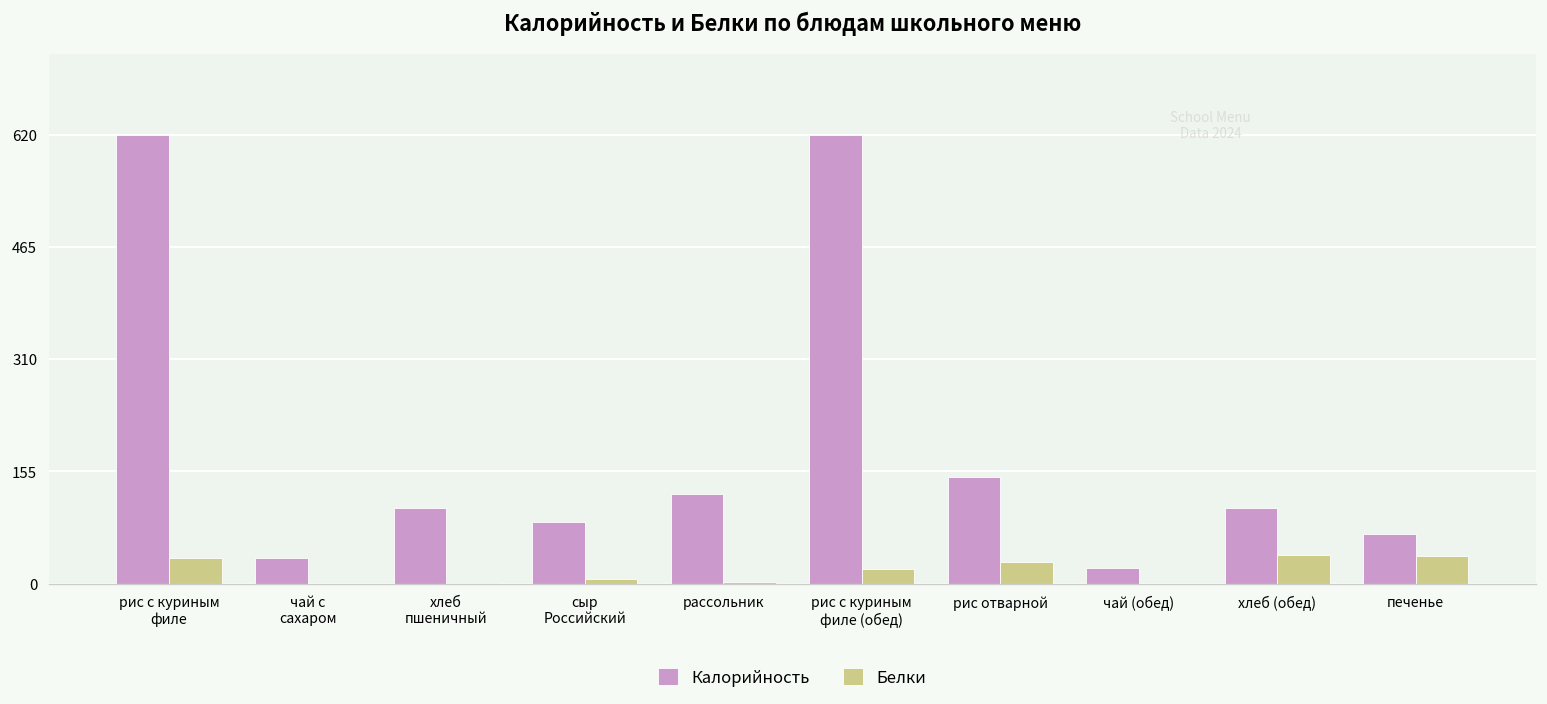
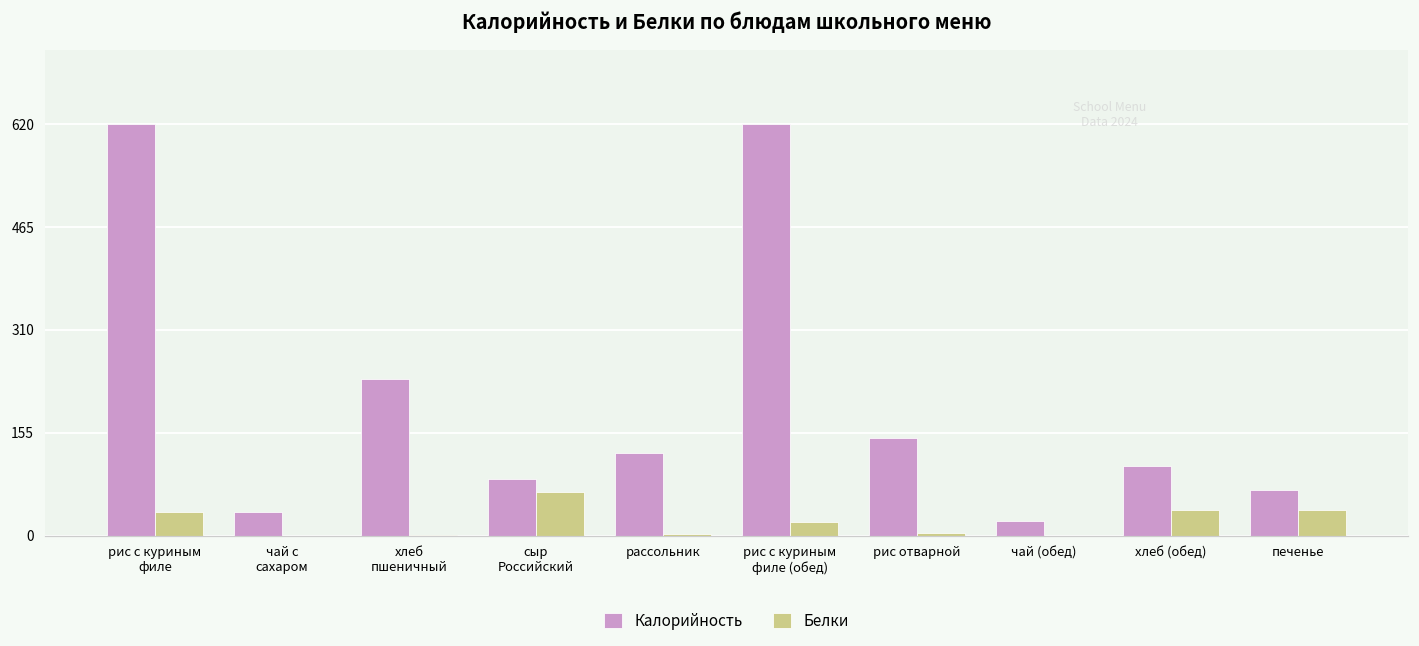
  {
    "Калорийность": {
      "рис с куриным филе": 620,
      "чай с сахаром": 40,
-     "хлеб пшеничный": 100,
+     "хлеб пшеничный": 240,
      "сыр Российский": 90,
      "рассольник": 120,
      "рис с куриным филе (обед)": 620,
      "рис отварной": 150,
      "чай (обед)": 20,
      "хлеб (обед)": 100,
      "печенье": 70
    },
    "Белки": {
      "рис с куриным филе": 40,
-     "сыр Российский": 10,
+     "сыр Российский": 70,
      "рис с куриным филе (обед)": 20,
-     "рис отварной": 30,
+     "рис отварной": 0,
      "хлеб (обед)": 40,
      "печенье": 40
    }
  }
